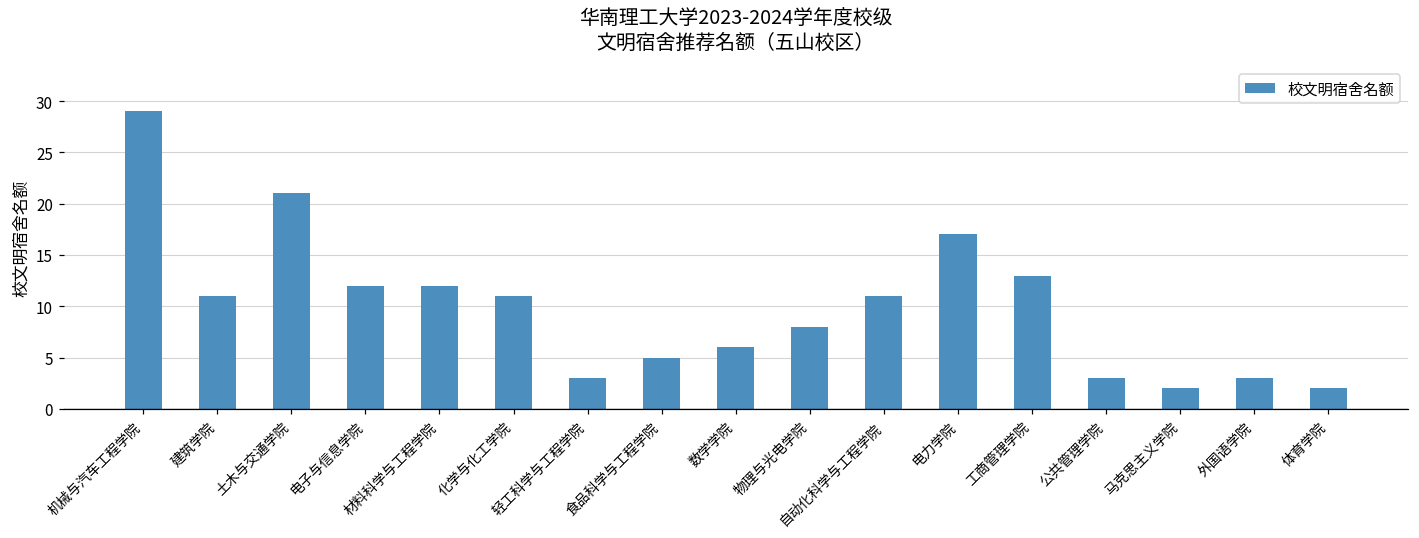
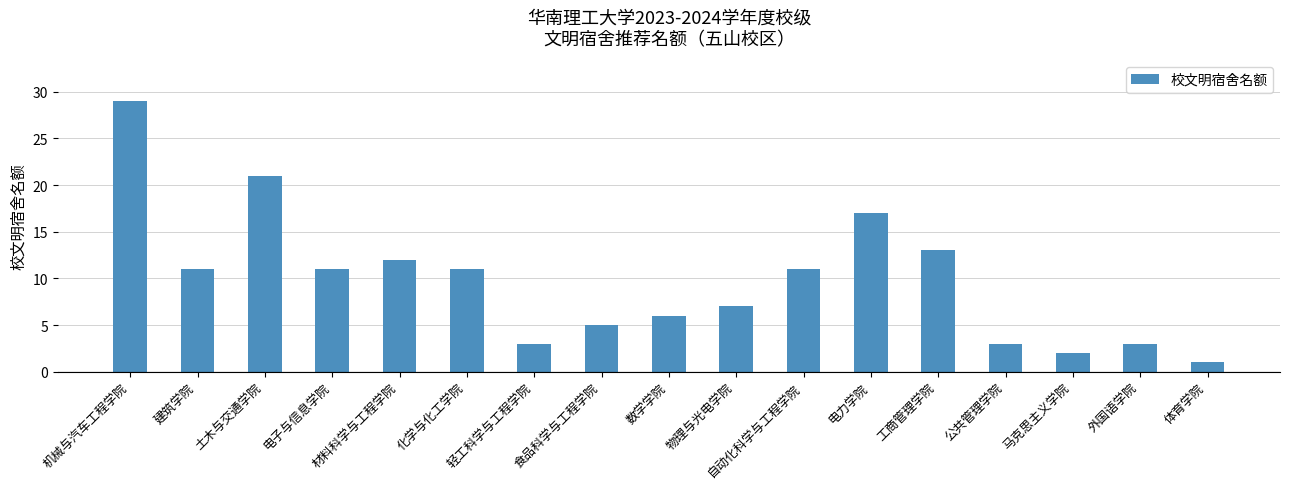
  {
    "机械与汽车工程学院": 29,
    "建筑学院": 11,
    "土木与交通学院": 21,
-   "电子与信息学院": 12,
+   "电子与信息学院": 11,
    "材料科学与工程学院": 12,
    "化学与化工学院": 11,
    "轻工科学与工程学院": 3,
    "食品科学与工程学院": 5,
    "数学学院": 6,
-   "物理与光电学院": 8,
+   "物理与光电学院": 7,
    "自动化科学与工程学院": 11,
    "电力学院": 17,
    "工商管理学院": 13,
    "公共管理学院": 3,
    "马克思主义学院": 2,
    "外国语学院": 3,
-   "体育学院": 2
+   "体育学院": 1
  }
